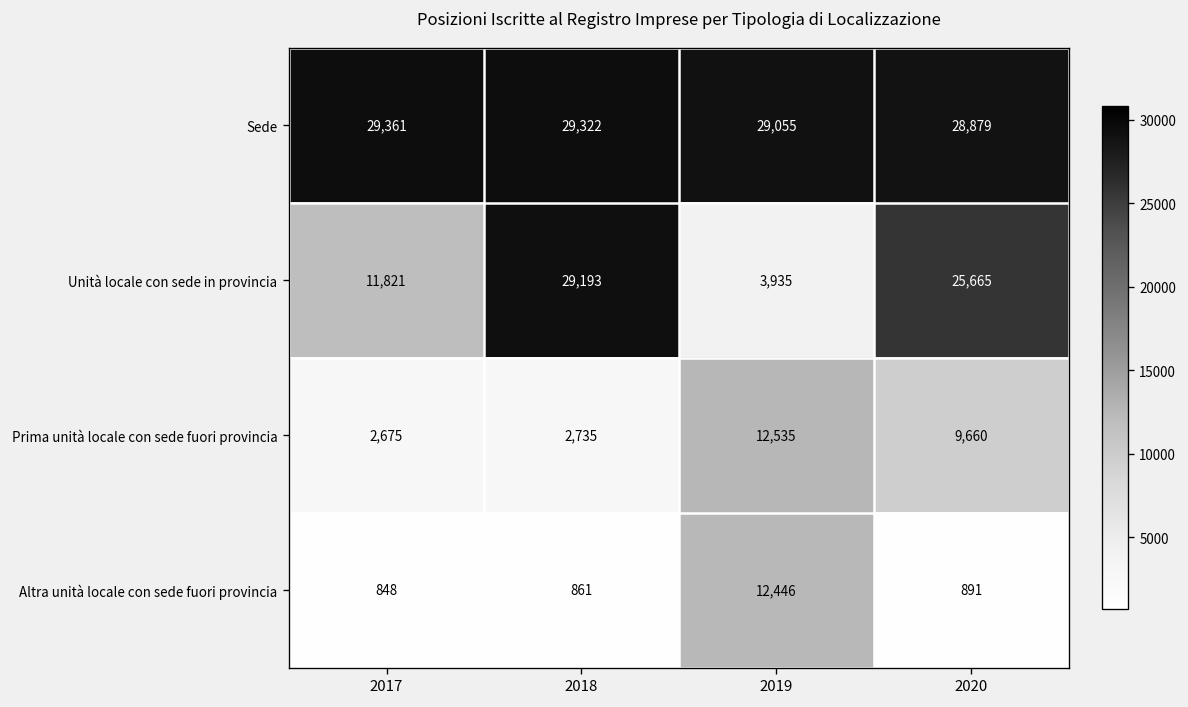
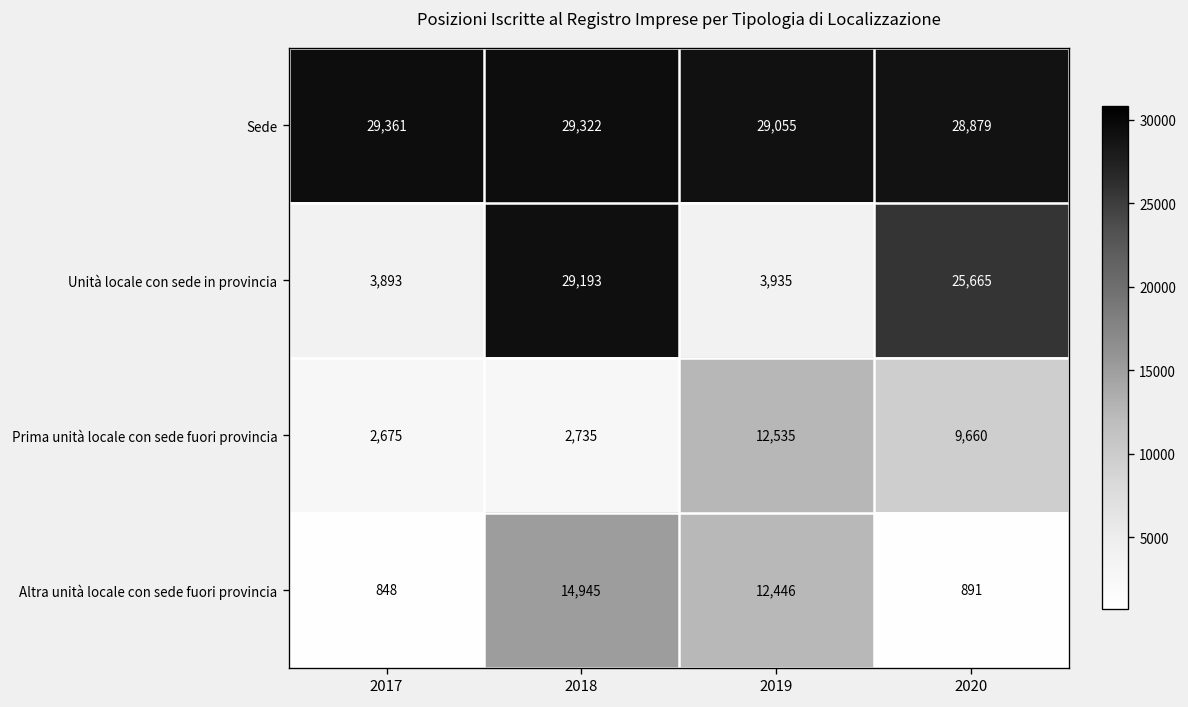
  {
    "Sede": {
      "2017": "29,361",
      "2018": "29,322",
      "2019": "29,055",
      "2020": "28,879"
    },
    "Unità locale con sede in provincia": {
-     "2017": "11,821",
+     "2017": "3,893",
      "2018": "29,193",
      "2019": "3,935",
      "2020": "25,665"
    },
    "Prima unità locale con sede fuori provincia": {
      "2017": "2,675",
      "2018": "2,735",
      "2019": "12,535",
      "2020": "9,660"
    },
    "Altra unità locale con sede fuori provincia": {
      "2017": "848",
-     "2018": "861",
+     "2018": "14,945",
      "2019": "12,446",
      "2020": "891"
    }
  }
